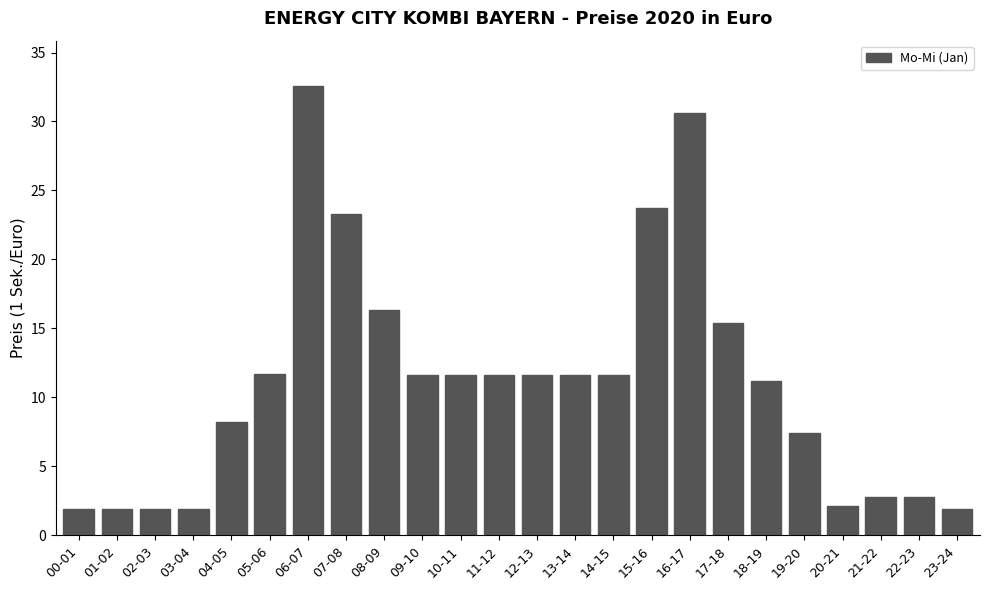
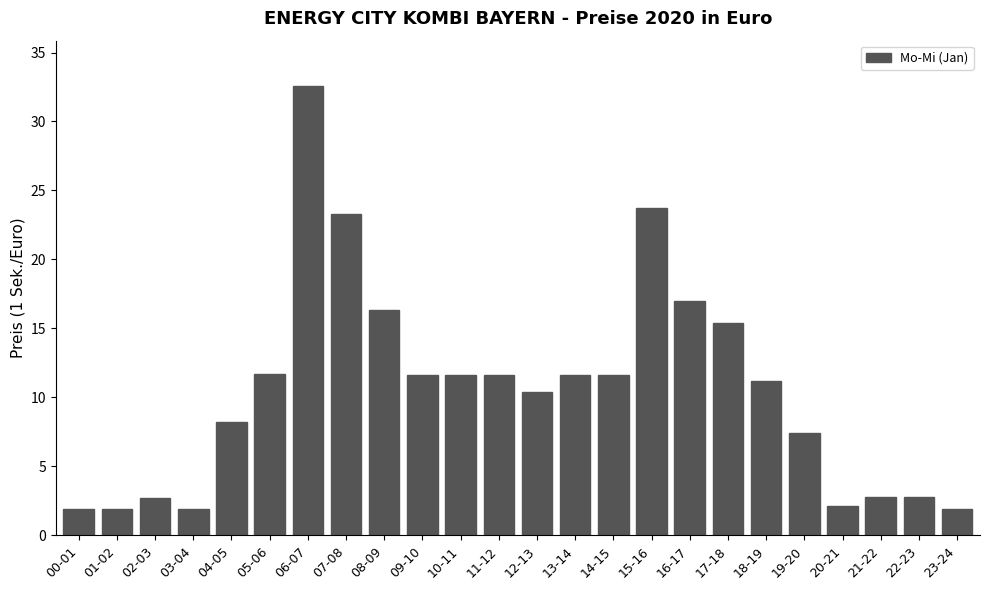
  {
    "00-01": 1.9,
    "01-02": 1.9,
-   "02-03": 1.9,
+   "02-03": 2.7,
    "03-04": 1.9,
    "04-05": 8.2,
    "05-06": 11.7,
    "06-07": 32.6,
    "07-08": 23.3,
    "08-09": 16.3,
    "09-10": 11.6,
    "10-11": 11.6,
    "11-12": 11.6,
-   "12-13": 11.6,
+   "12-13": 10.4,
    "13-14": 11.6,
    "14-15": 11.6,
    "15-16": 23.7,
-   "16-17": 30.6,
+   "16-17": 17.0,
    "17-18": 15.4,
    "18-19": 11.2,
    "19-20": 7.4,
    "20-21": 2.1,
    "21-22": 2.8,
    "22-23": 2.8,
    "23-24": 1.9
  }
